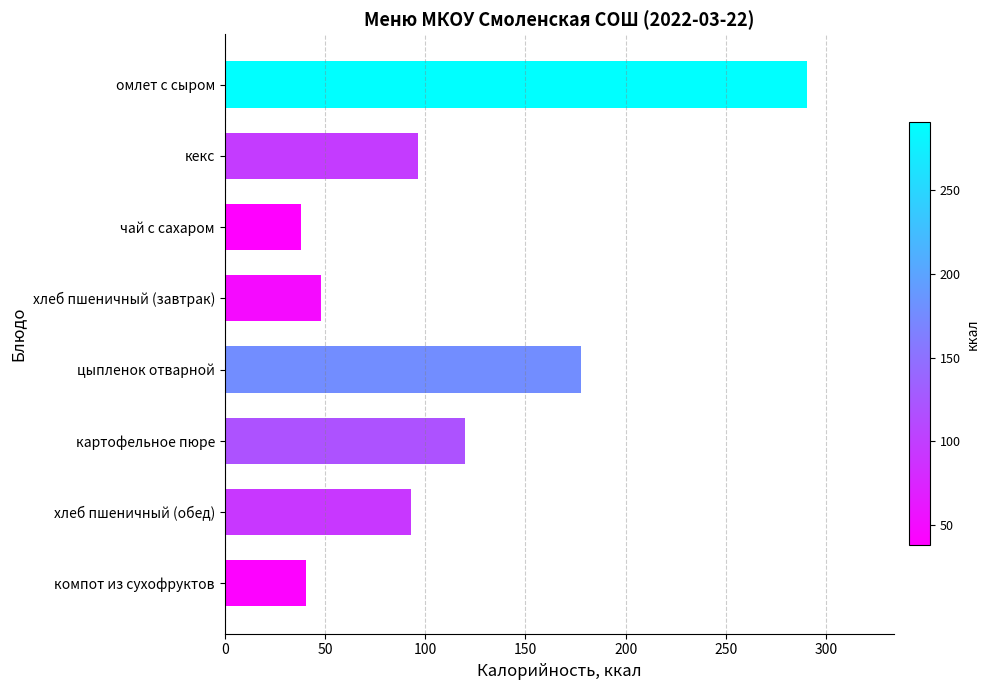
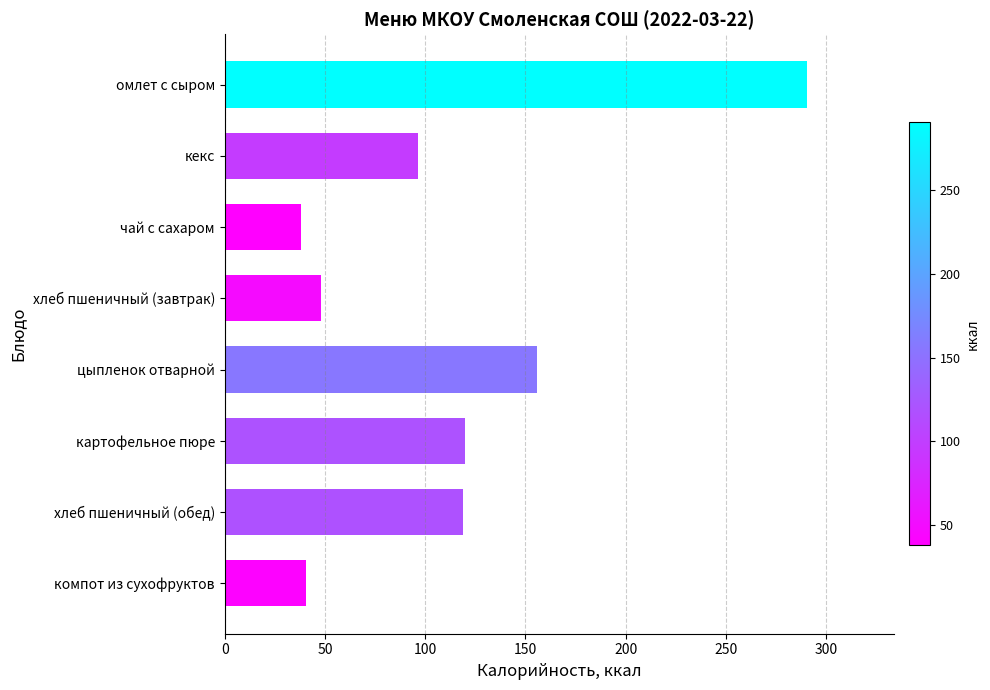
  {
    "омлет с сыром": 290,
    "кекс": 96,
    "чай с сахаром": 38,
    "хлеб пшеничный (завтрак)": 48,
-   "цыпленок отварной": 178,
+   "цыпленок отварной": 156,
    "картофельное пюре": 120,
-   "хлеб пшеничный (обед)": 93,
+   "хлеб пшеничный (обед)": 119,
    "компот из сухофруктов": 41
  }
